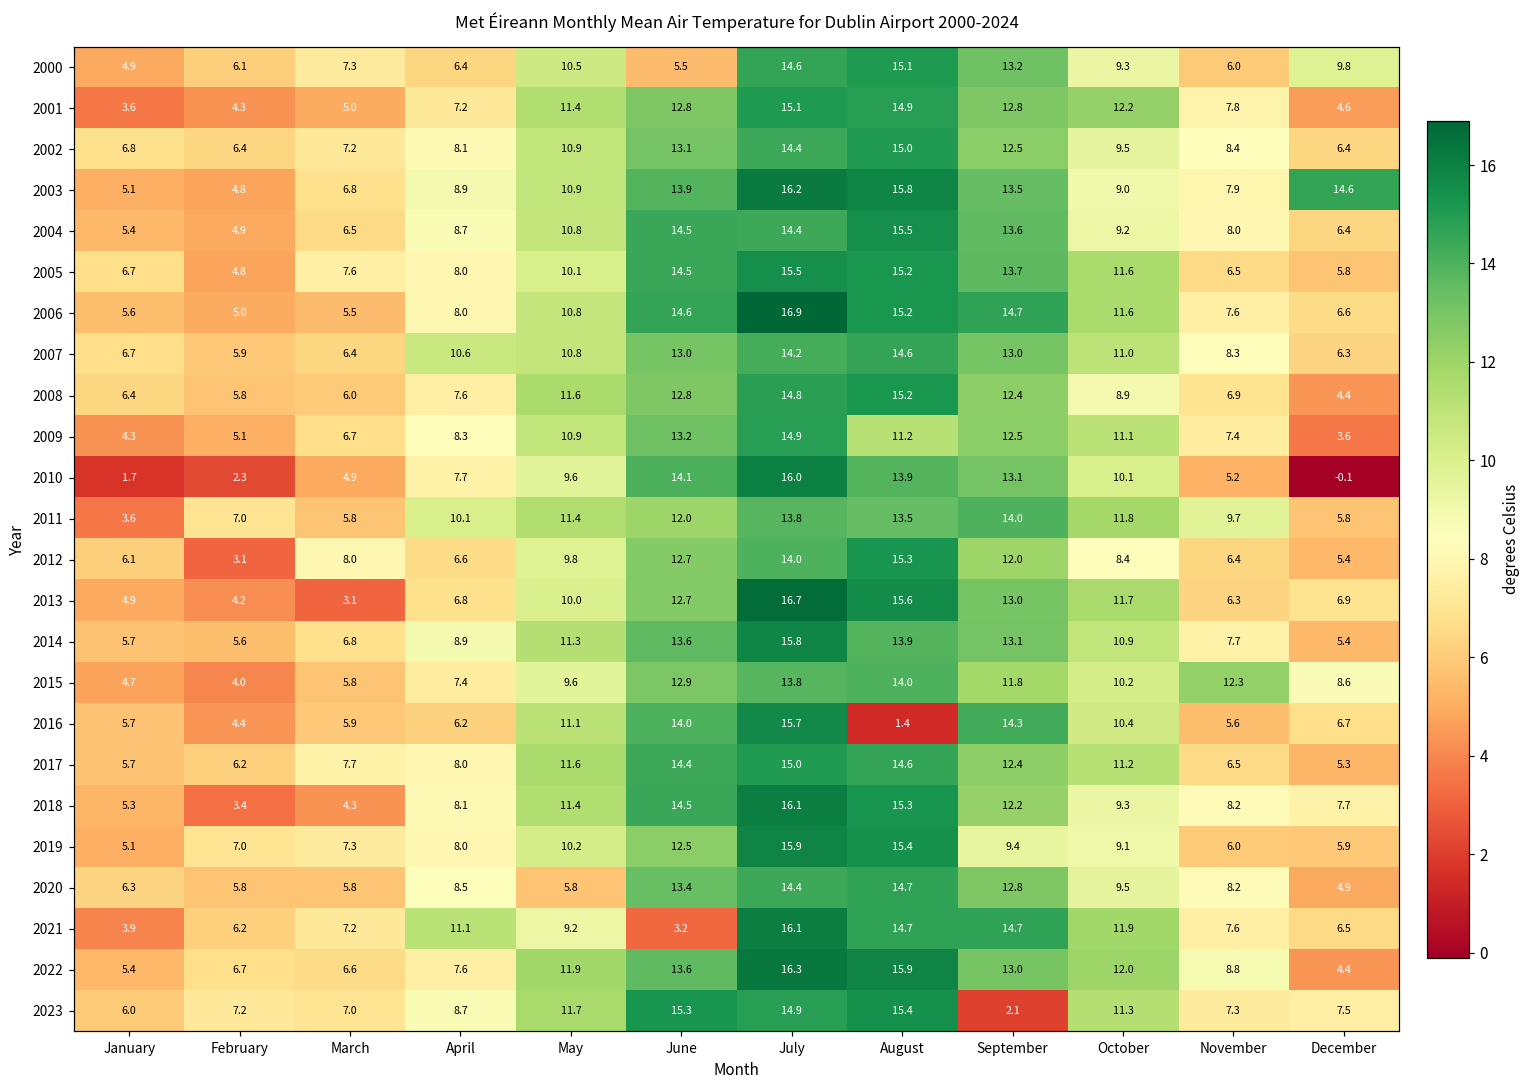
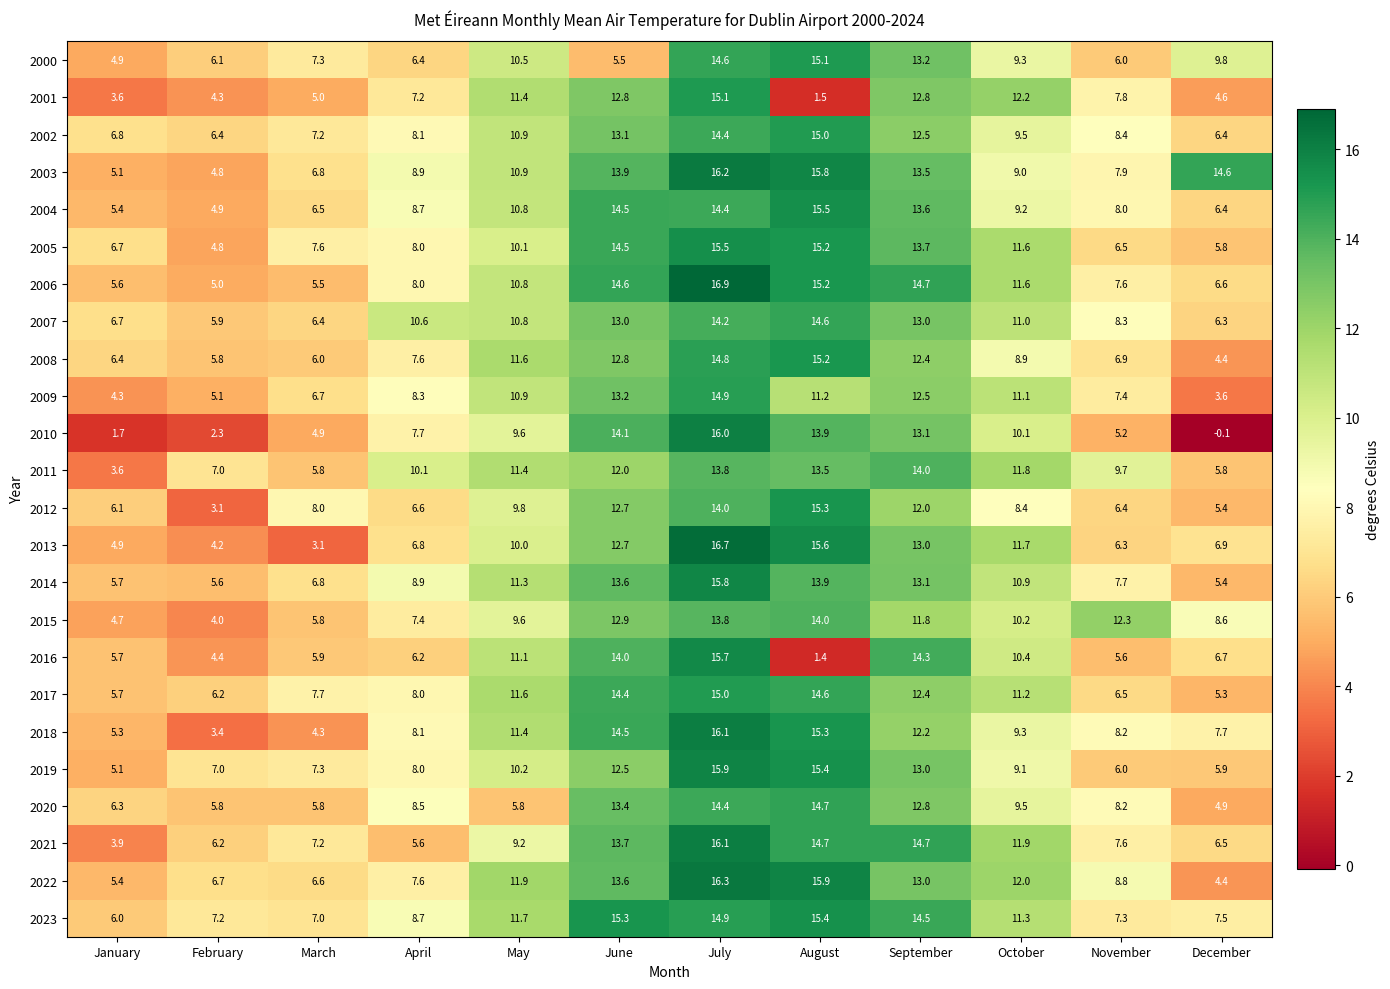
  {
    "2001": {
      "January": 3.6,
      "February": 4.3,
      "March": 5.0,
      "April": 7.2,
      "May": 11.4,
      "June": 12.8,
      "July": 15.1,
-     "August": 14.9,
+     "August": 1.5,
      "September": 12.8,
      "October": 12.2,
      "November": 7.8,
      "December": 4.6
    },
    "2019": {
      "January": 5.1,
      "February": 7.0,
      "March": 7.3,
      "April": 8.0,
      "May": 10.2,
      "June": 12.5,
      "July": 15.9,
      "August": 15.4,
-     "September": 9.4,
+     "September": 13.0,
      "October": 9.1,
      "November": 6.0,
      "December": 5.9
    },
    "2021": {
      "January": 3.9,
      "February": 6.2,
      "March": 7.2,
-     "April": 11.1,
+     "April": 5.6,
      "May": 9.2,
-     "June": 3.2,
+     "June": 13.7,
      "July": 16.1,
      "August": 14.7,
      "September": 14.7,
      "October": 11.9,
      "November": 7.6,
      "December": 6.5
    },
    "2023": {
      "January": 6.0,
      "February": 7.2,
      "March": 7.0,
      "April": 8.7,
      "May": 11.7,
      "June": 15.3,
      "July": 14.9,
      "August": 15.4,
-     "September": 2.1,
+     "September": 14.5,
      "October": 11.3,
      "November": 7.3,
      "December": 7.5
    }
  }
